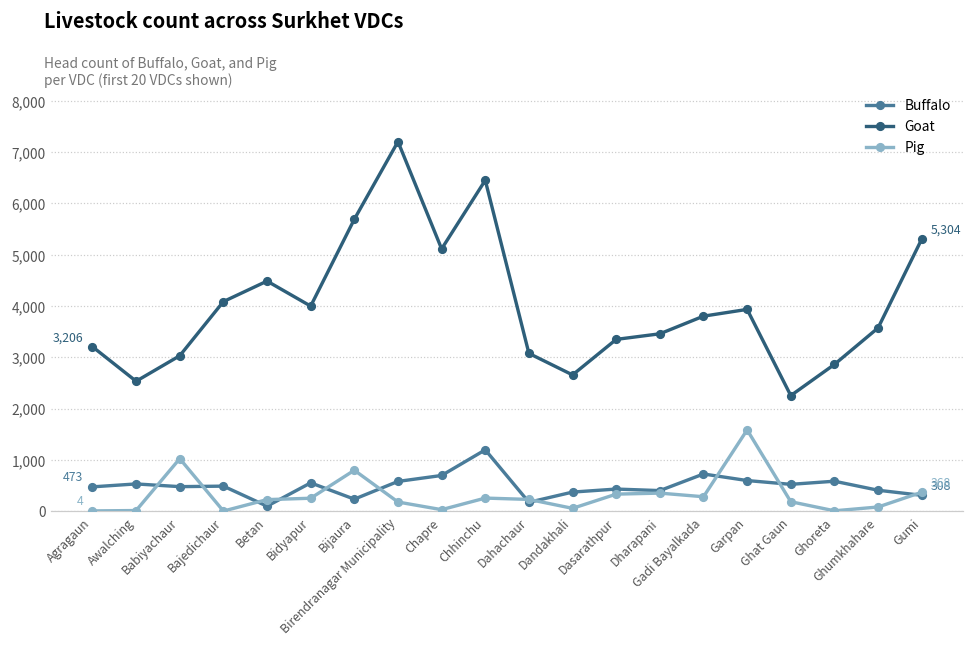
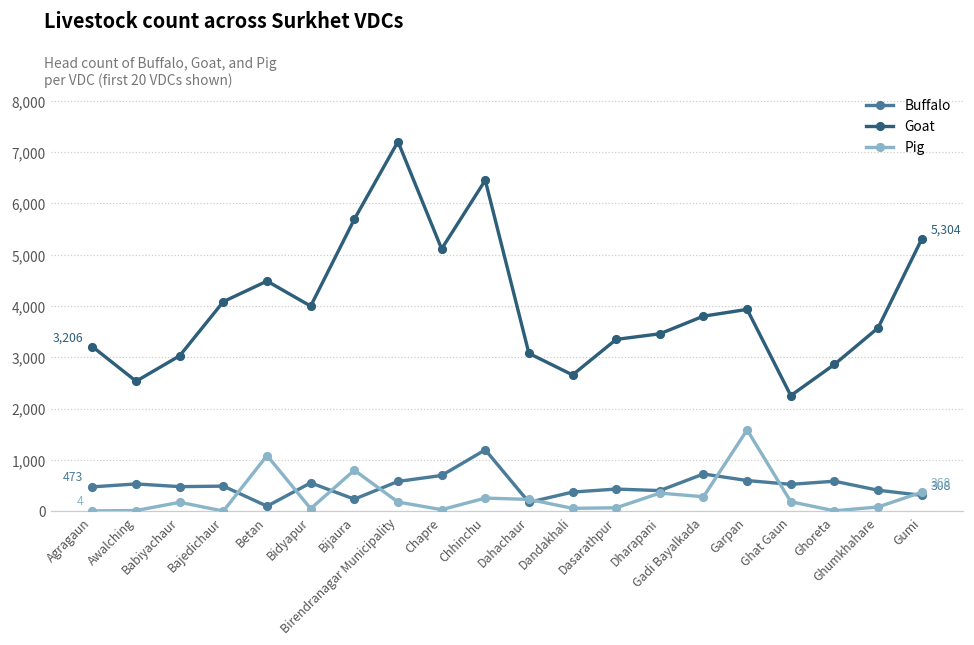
  {
    "Pig": {
      "Awalching": "0",
-     "Babiyachaur": "1,000",
+     "Babiyachaur": "200",
      "Bajedichaur": "0",
-     "Betan": "200",
-     "Bidyapur": "300",
+     "Betan": "1,100",
+     "Bidyapur": "0",
      "Bijaura": "800",
      "Birendranagar Municipality": "200",
      "Chapre": "0",
      "Chhinchu": "300",
      "Dahachaur": "200",
      "Dandakhali": "100",
-     "Dasarathpur": "300",
+     "Dasarathpur": "100",
      "Gadi Bayalkada": "300",
      "Garpan": "1,600",
      "Ghat Gaun": "200",
      "Ghoreta": "0",
      "Ghumkhahare": "100"
    }
  }
